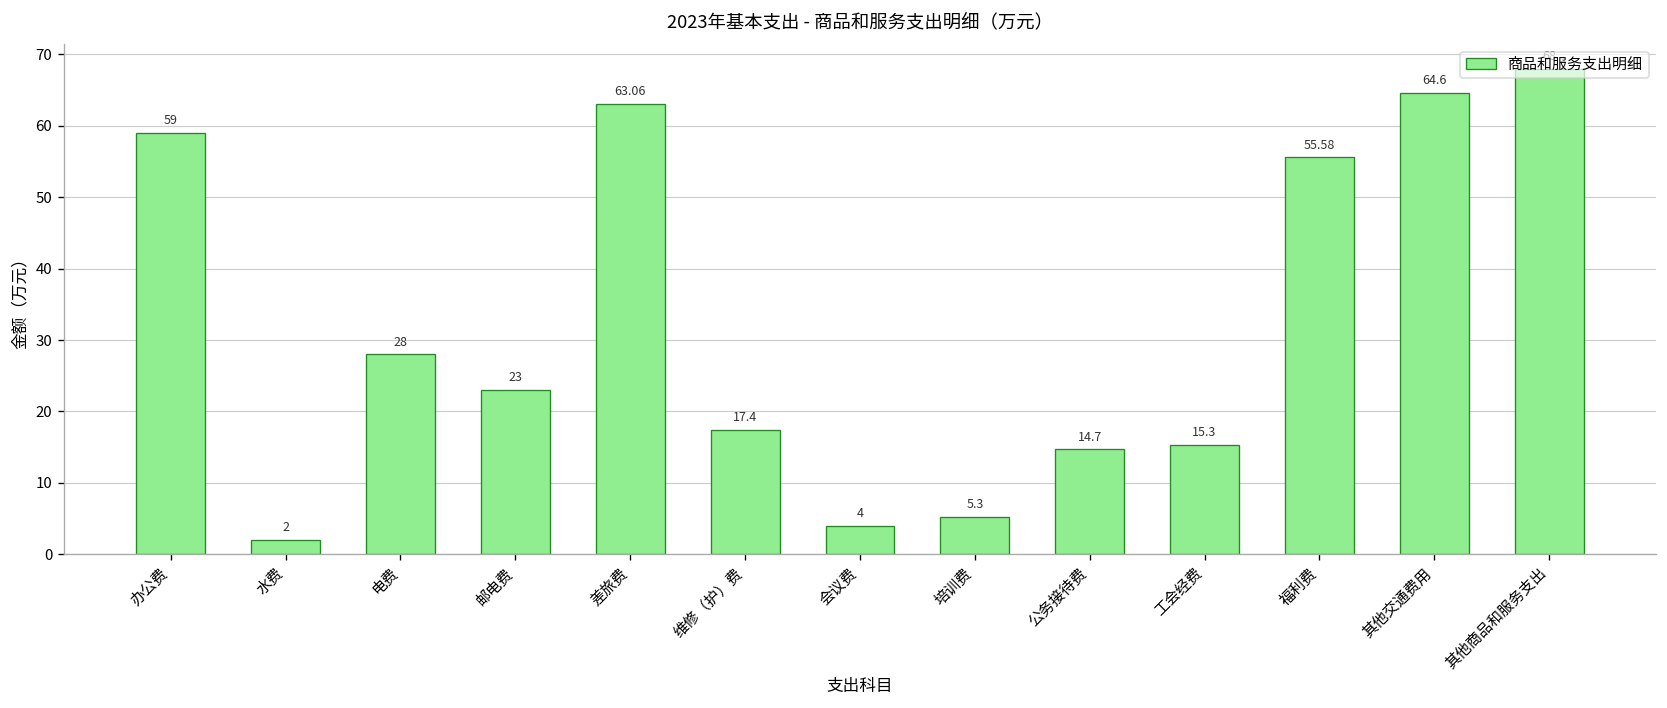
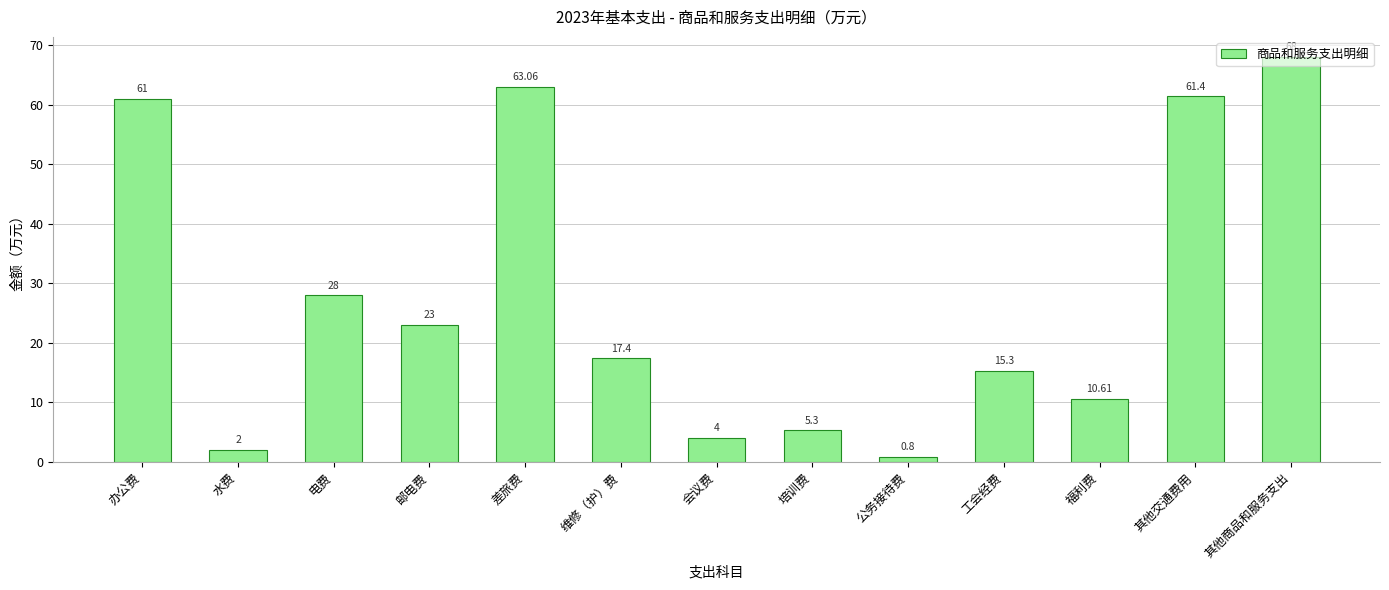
  {
-   "办公费": 59,
+   "办公费": 61,
    "水费": 2,
    "电费": 28,
    "邮电费": 23,
    "差旅费": 63.06,
    "维修（护）费": 17.4,
    "会议费": 4,
    "培训费": 5.3,
-   "公务接待费": 14.7,
+   "公务接待费": 0.8,
    "工会经费": 15.3,
-   "福利费": 55.58,
-   "其他交通费用": 64.6
+   "福利费": 10.61,
+   "其他交通费用": 61.4
  }
